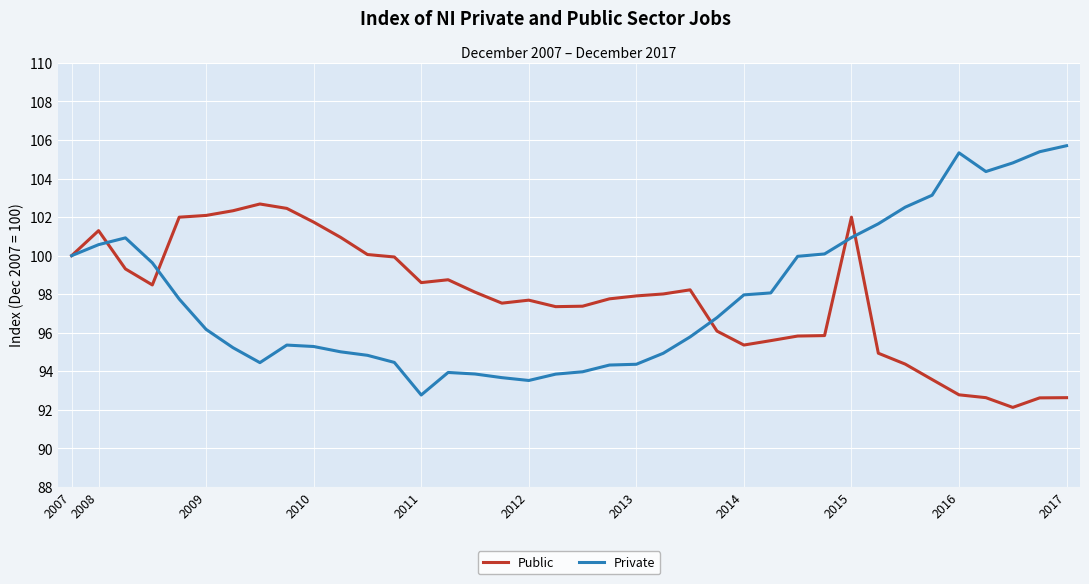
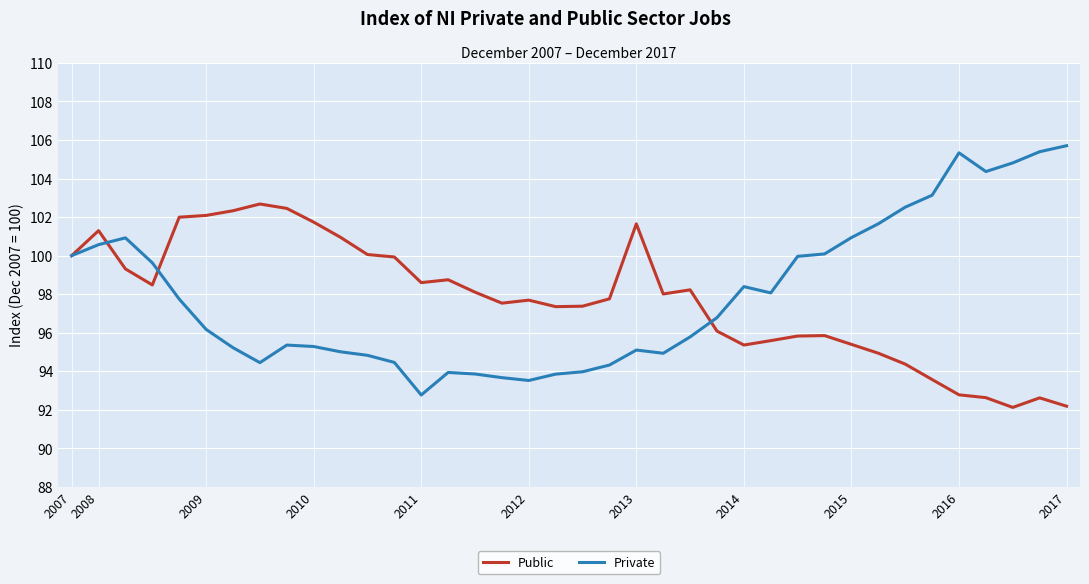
  {
    "Public": {
      "2008": 101.3,
      "2009": 102.1,
      "2010": 101.7,
      "2011": 98.6,
      "2012": 97.7,
-     "2013": 97.9,
+     "2013": 101.6,
      "2014": 95.4,
-     "2015": 102.0,
+     "2015": 95.4,
      "2016": 92.8,
-     "2017": 92.6
+     "2017": 92.2
    },
    "Private": {
      "2008": 100.6,
      "2009": 96.2,
      "2010": 95.3,
      "2011": 92.8,
      "2012": 93.5,
-     "2013": 94.4,
-     "2014": 98.0,
+     "2013": 95.1,
+     "2014": 98.4,
      "2015": 100.9,
      "2016": 105.3,
      "2017": 105.7
    }
  }
